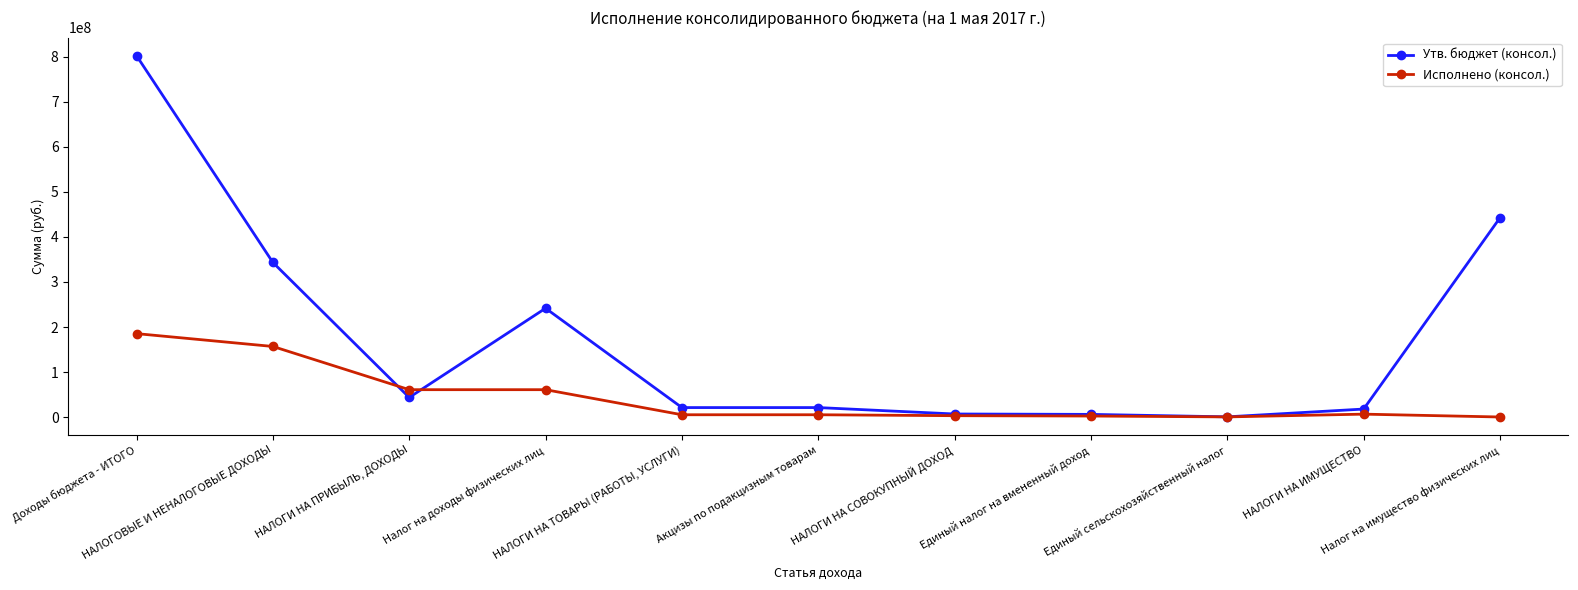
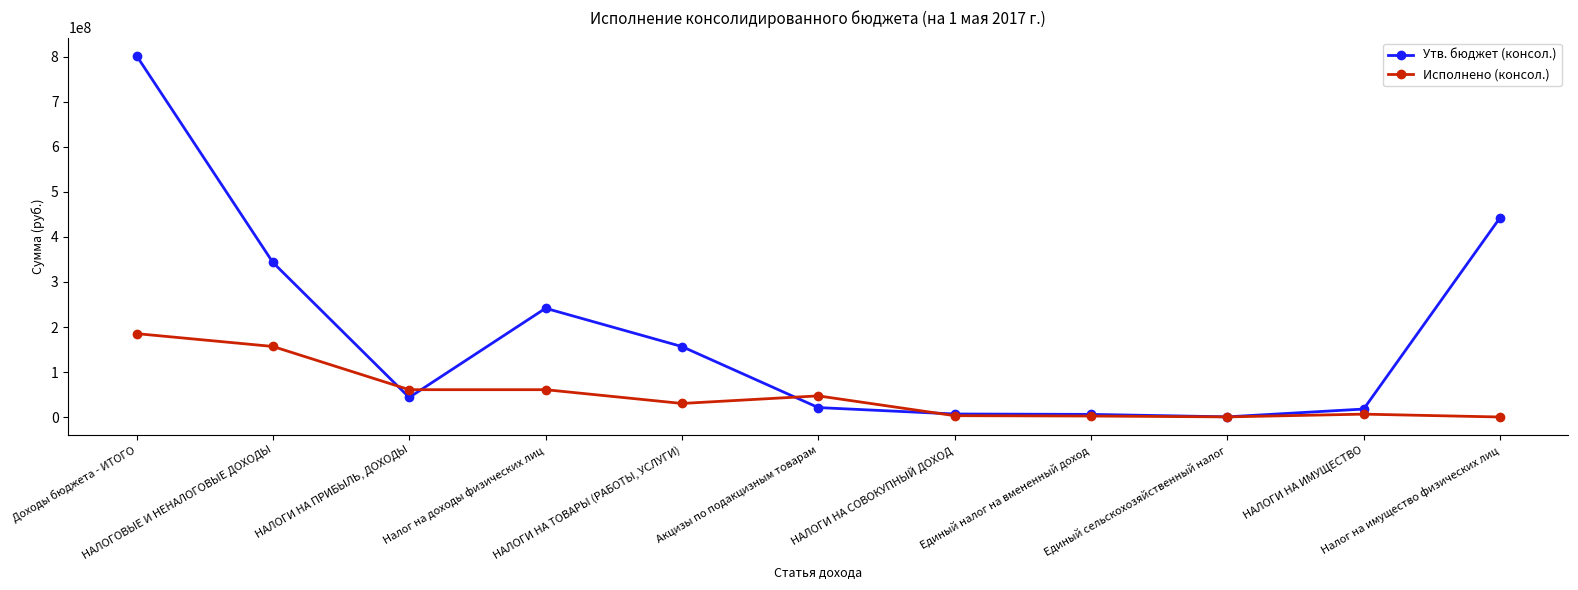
  {
    "Утв. бюджет (консол.)": {
      "Доходы бюджета - ИТОГО": 800000000,
      "НАЛОГОВЫЕ И НЕНАЛОГОВЫЕ ДОХОДЫ": 340000000,
      "НАЛОГИ НА ПРИБЫЛЬ, ДОХОДЫ": 40000000,
      "Налог на доходы физических лиц": 240000000,
-     "НАЛОГИ НА ТОВАРЫ (РАБОТЫ, УСЛУГИ)": 20000000,
+     "НАЛОГИ НА ТОВАРЫ (РАБОТЫ, УСЛУГИ)": 160000000,
      "Акцизы по подакцизным товарам": 20000000,
      "НАЛОГИ НА ИМУЩЕСТВО": 20000000,
      "Налог на имущество физических лиц": 440000000
    },
    "Исполнено (консол.)": {
      "Доходы бюджета - ИТОГО": 190000000,
      "НАЛОГОВЫЕ И НЕНАЛОГОВЫЕ ДОХОДЫ": 160000000,
      "НАЛОГИ НА ПРИБЫЛЬ, ДОХОДЫ": 60000000,
      "Налог на доходы физических лиц": 60000000,
-     "НАЛОГИ НА ТОВАРЫ (РАБОТЫ, УСЛУГИ)": 10000000,
-     "Акцизы по подакцизным товарам": 10000000,
+     "НАЛОГИ НА ТОВАРЫ (РАБОТЫ, УСЛУГИ)": 30000000,
+     "Акцизы по подакцизным товарам": 50000000,
      "НАЛОГИ НА ИМУЩЕСТВО": 10000000,
      "Налог на имущество физических лиц": 0
    }
  }
